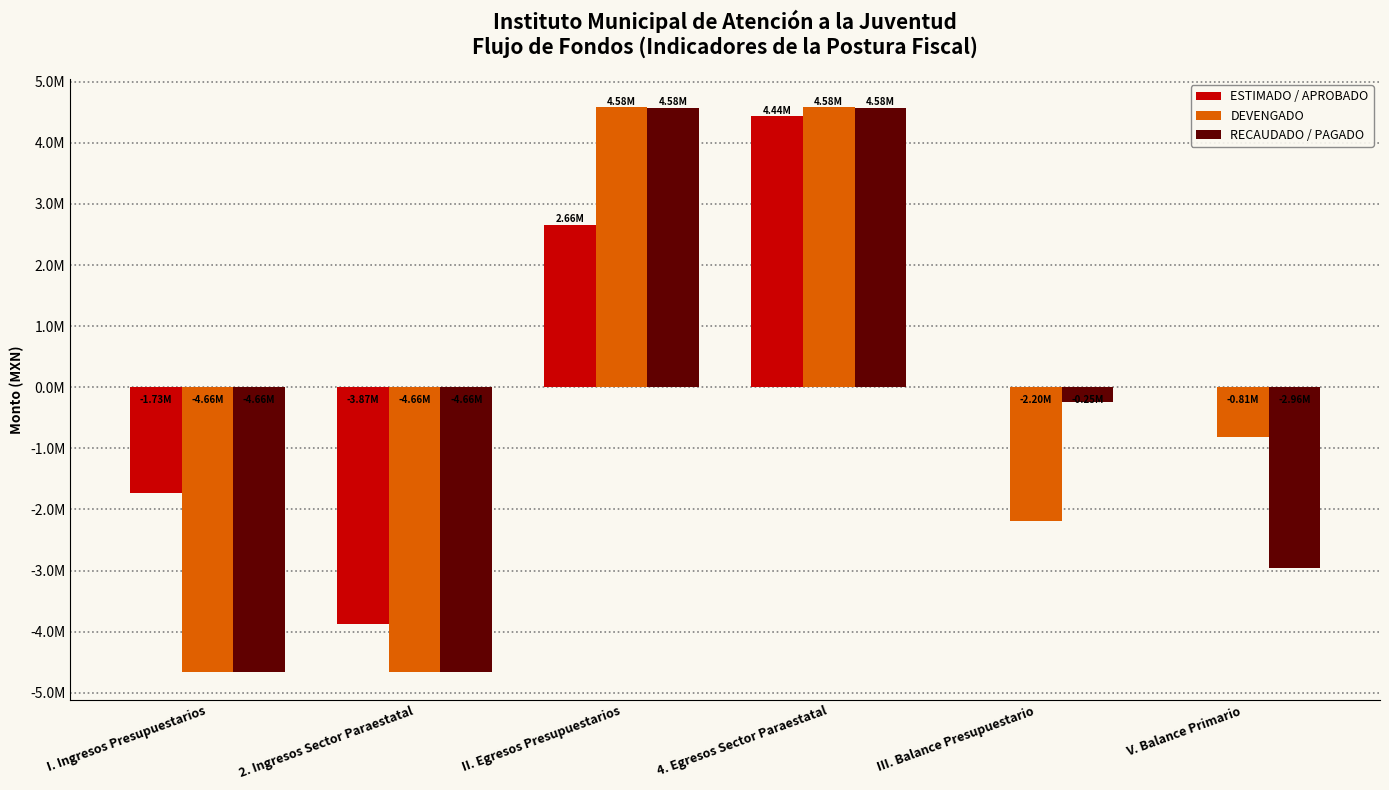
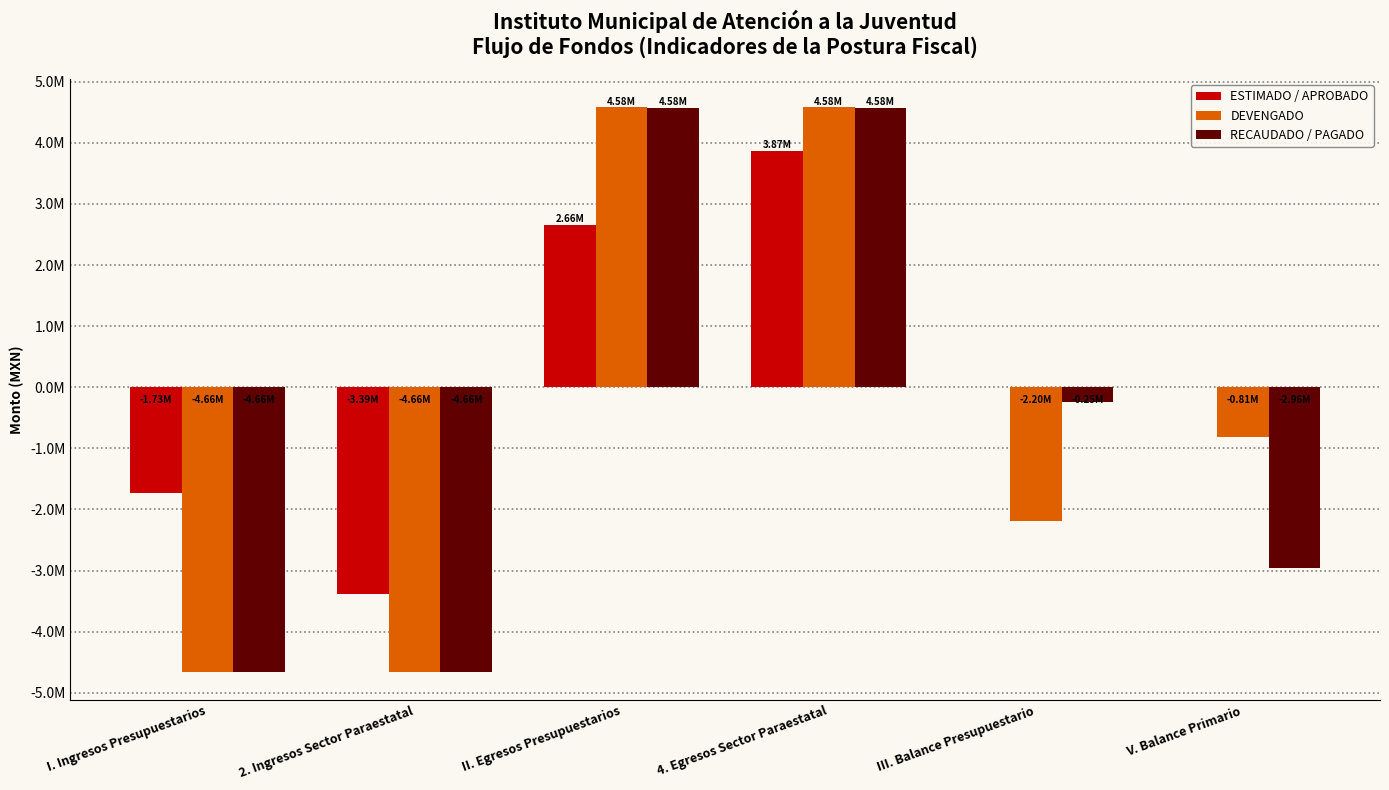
  {
    "ESTIMADO / APROBADO": {
      "I. Ingresos Presupuestarios": "-1.73M",
-     "2. Ingresos Sector Paraestatal": "-3.87M",
+     "2. Ingresos Sector Paraestatal": "-3.39M",
      "II. Egresos Presupuestarios": "2.66M",
-     "4. Egresos Sector Paraestatal": "4.44M"
+     "4. Egresos Sector Paraestatal": "3.87M"
    },
    "DEVENGADO": {
      "I. Ingresos Presupuestarios": "-4.66M",
      "2. Ingresos Sector Paraestatal": "-4.66M",
      "II. Egresos Presupuestarios": "4.58M",
      "4. Egresos Sector Paraestatal": "4.58M",
      "III. Balance Presupuestario": "-2.20M",
      "V. Balance Primario": "-0.81M"
    },
    "RECAUDADO / PAGADO": {
      "I. Ingresos Presupuestarios": "-4.66M",
      "2. Ingresos Sector Paraestatal": "-4.66M",
      "II. Egresos Presupuestarios": "4.58M",
      "4. Egresos Sector Paraestatal": "4.58M",
      "III. Balance Presupuestario": "-0.25M",
      "V. Balance Primario": "-2.96M"
    }
  }
